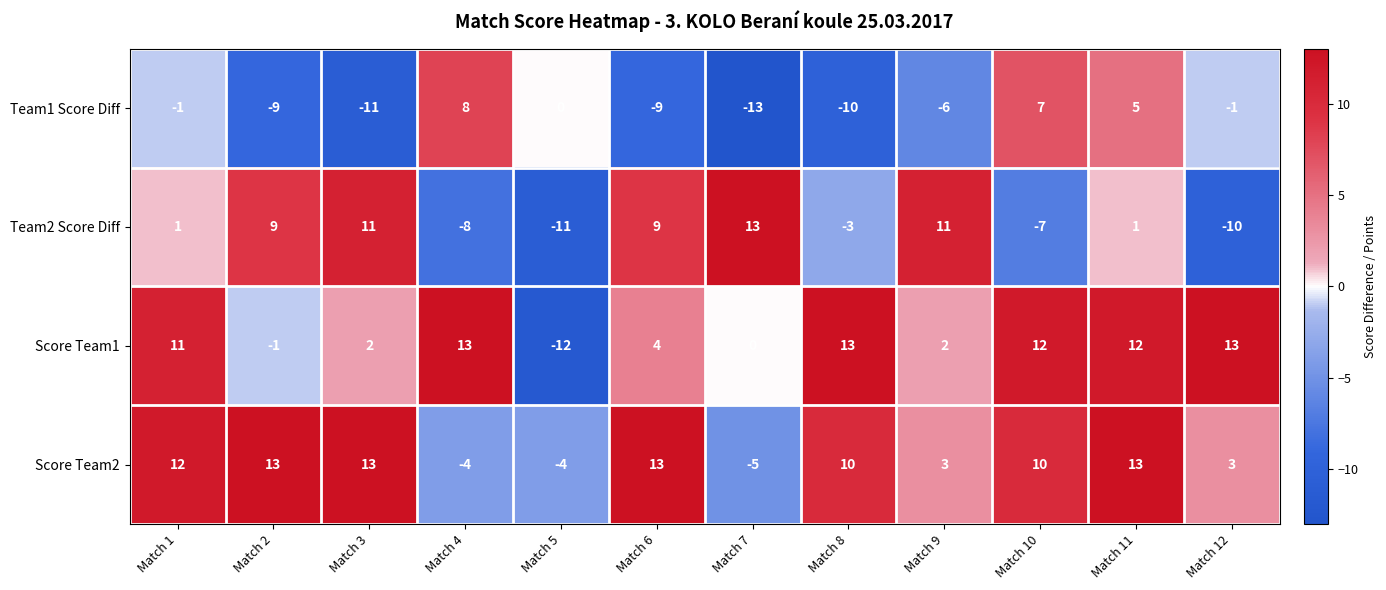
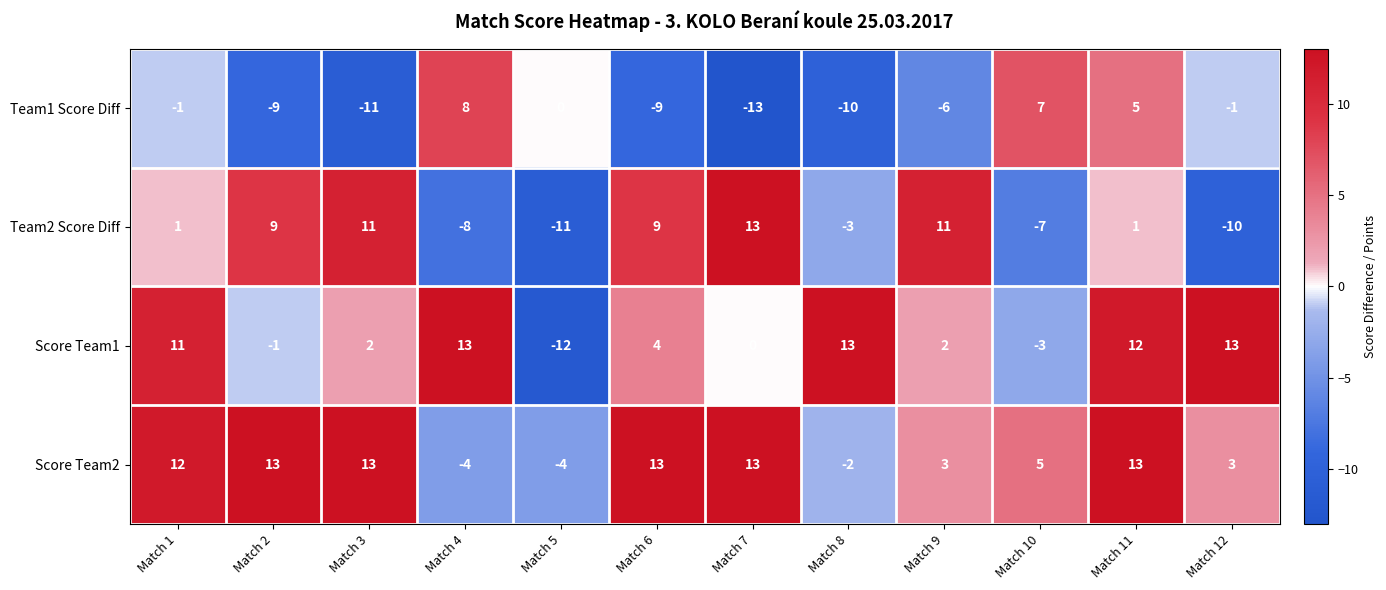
  {
    "Team1 Score Diff": {
      "Match 1": -1,
      "Match 2": -9,
      "Match 3": -11,
      "Match 4": 8,
      "Match 6": -9,
      "Match 7": -13,
      "Match 8": -10,
      "Match 9": -6,
      "Match 10": 7,
      "Match 11": 5,
      "Match 12": -1
    },
    "Team2 Score Diff": {
      "Match 1": 1,
      "Match 2": 9,
      "Match 3": 11,
      "Match 4": -8,
      "Match 5": -11,
      "Match 6": 9,
      "Match 7": 13,
      "Match 8": -3,
      "Match 9": 11,
      "Match 10": -7,
      "Match 11": 1,
      "Match 12": -10
    },
    "Score Team1": {
      "Match 1": 11,
      "Match 2": -1,
      "Match 3": 2,
      "Match 4": 13,
      "Match 5": -12,
      "Match 6": 4,
      "Match 8": 13,
      "Match 9": 2,
-     "Match 10": 12,
+     "Match 10": -3,
      "Match 11": 12,
      "Match 12": 13
    },
    "Score Team2": {
      "Match 1": 12,
      "Match 2": 13,
      "Match 3": 13,
      "Match 4": -4,
      "Match 5": -4,
      "Match 6": 13,
-     "Match 7": -5,
-     "Match 8": 10,
+     "Match 7": 13,
+     "Match 8": -2,
      "Match 9": 3,
-     "Match 10": 10,
+     "Match 10": 5,
      "Match 11": 13,
      "Match 12": 3
    }
  }
